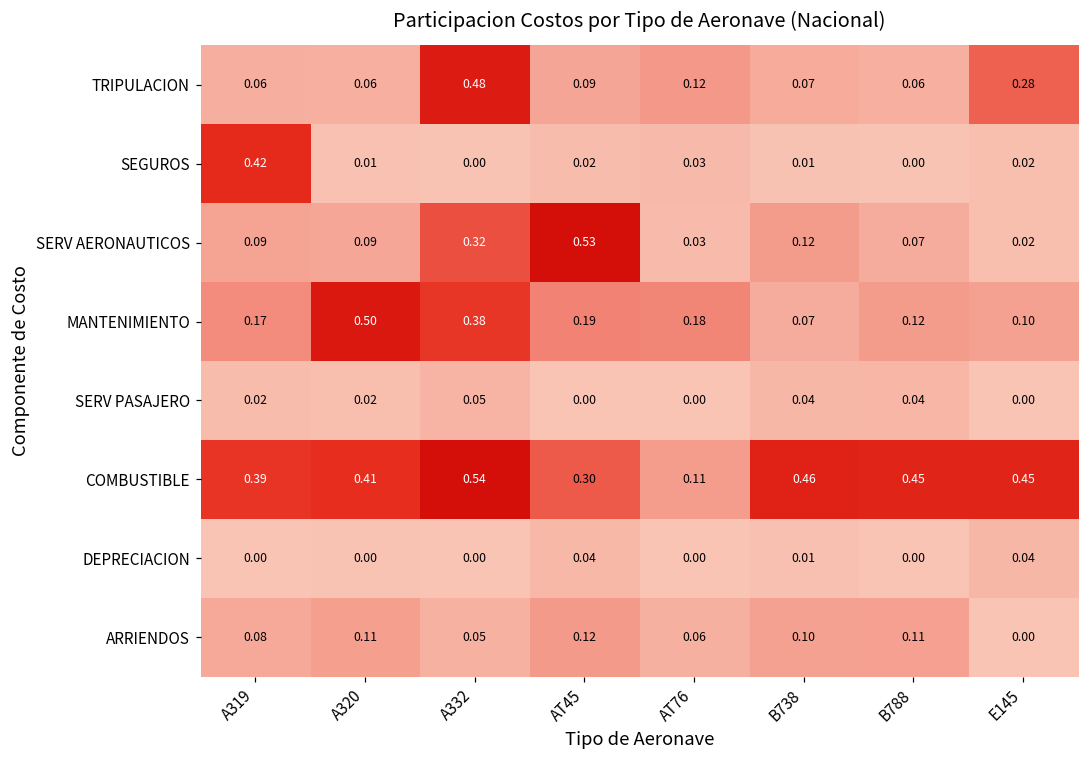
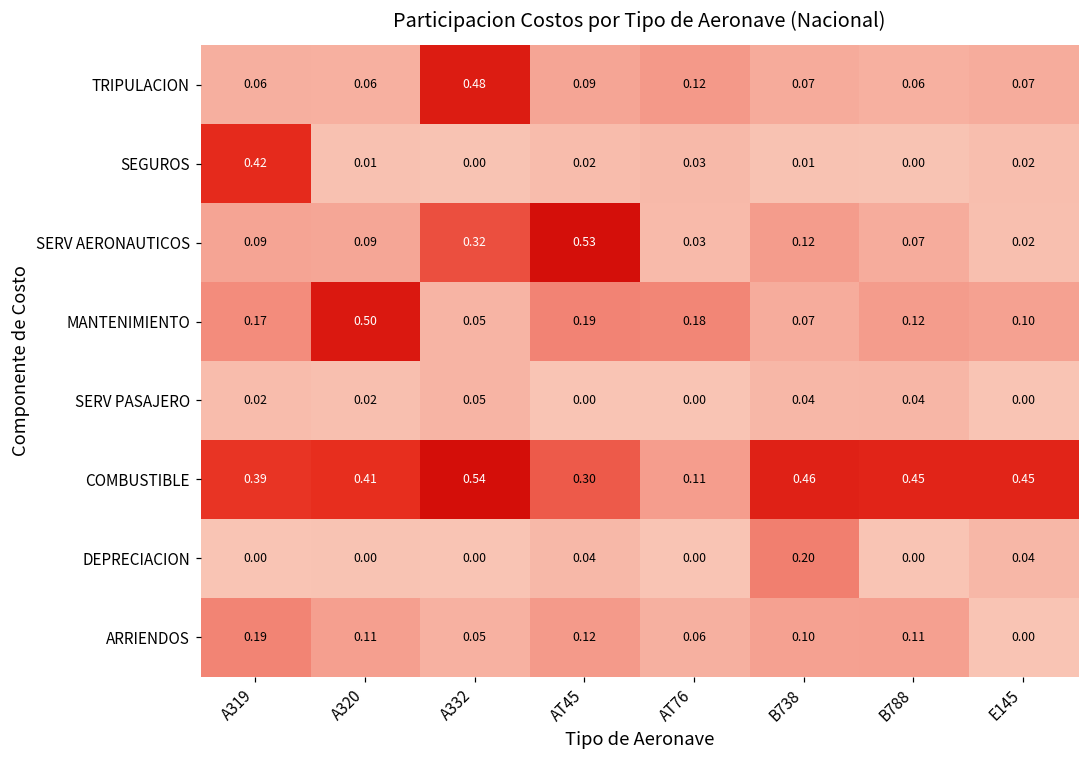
  {
    "TRIPULACION": {
      "A319": 0.06,
      "A320": 0.06,
      "A332": 0.48,
      "AT45": 0.09,
      "AT76": 0.12,
      "B738": 0.07,
      "B788": 0.06,
-     "E145": 0.28
+     "E145": 0.07
    },
    "SEGUROS": {
      "A319": 0.42,
      "A320": 0.01,
      "A332": 0.00,
      "AT45": 0.02,
      "AT76": 0.03,
      "B738": 0.01,
      "B788": 0.00,
      "E145": 0.02
    },
    "SERV AERONAUTICOS": {
      "A319": 0.09,
      "A320": 0.09,
      "A332": 0.32,
      "AT45": 0.53,
      "AT76": 0.03,
      "B738": 0.12,
      "B788": 0.07,
      "E145": 0.02
    },
    "MANTENIMIENTO": {
      "A319": 0.17,
      "A320": 0.50,
-     "A332": 0.38,
+     "A332": 0.05,
      "AT45": 0.19,
      "AT76": 0.18,
      "B738": 0.07,
      "B788": 0.12,
      "E145": 0.10
    },
    "SERV PASAJERO": {
      "A319": 0.02,
      "A320": 0.02,
      "A332": 0.05,
      "AT45": 0.00,
      "AT76": 0.00,
      "B738": 0.04,
      "B788": 0.04,
      "E145": 0.00
    },
    "COMBUSTIBLE": {
      "A319": 0.39,
      "A320": 0.41,
      "A332": 0.54,
      "AT45": 0.30,
      "AT76": 0.11,
      "B738": 0.46,
      "B788": 0.45,
      "E145": 0.45
    },
    "DEPRECIACION": {
      "A319": 0.00,
      "A320": 0.00,
      "A332": 0.00,
      "AT45": 0.04,
      "AT76": 0.00,
-     "B738": 0.01,
+     "B738": 0.20,
      "B788": 0.00,
      "E145": 0.04
    },
    "ARRIENDOS": {
-     "A319": 0.08,
+     "A319": 0.19,
      "A320": 0.11,
      "A332": 0.05,
      "AT45": 0.12,
      "AT76": 0.06,
      "B738": 0.10,
      "B788": 0.11,
      "E145": 0.00
    }
  }
